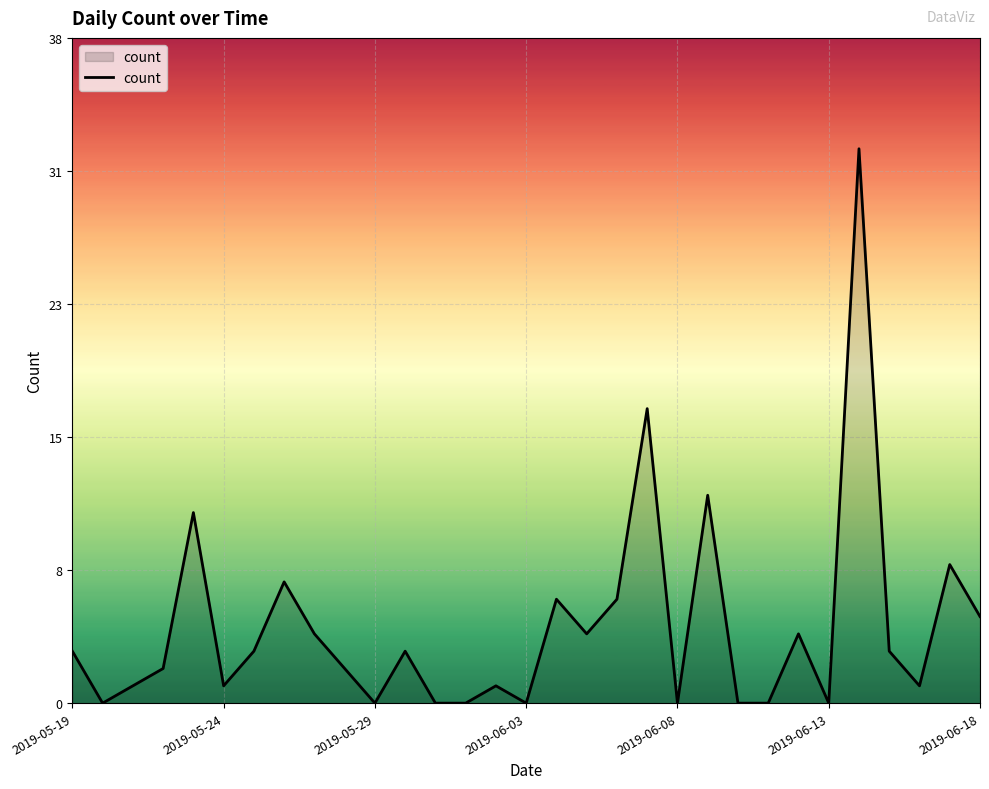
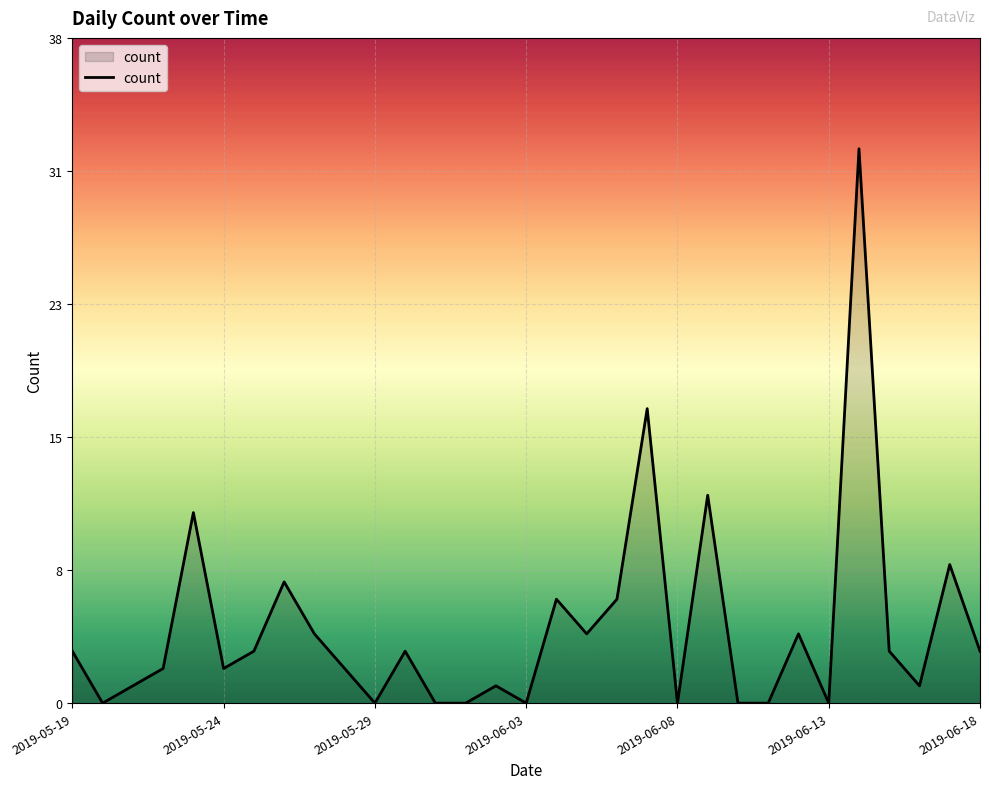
  {
    "2019-05-19": 3,
-   "2019-05-24": 1,
+   "2019-05-24": 2,
    "2019-05-29": 0,
    "2019-06-03": 0,
    "2019-06-08": 0,
    "2019-06-13": 0,
-   "2019-06-18": 5
+   "2019-06-18": 3
  }
